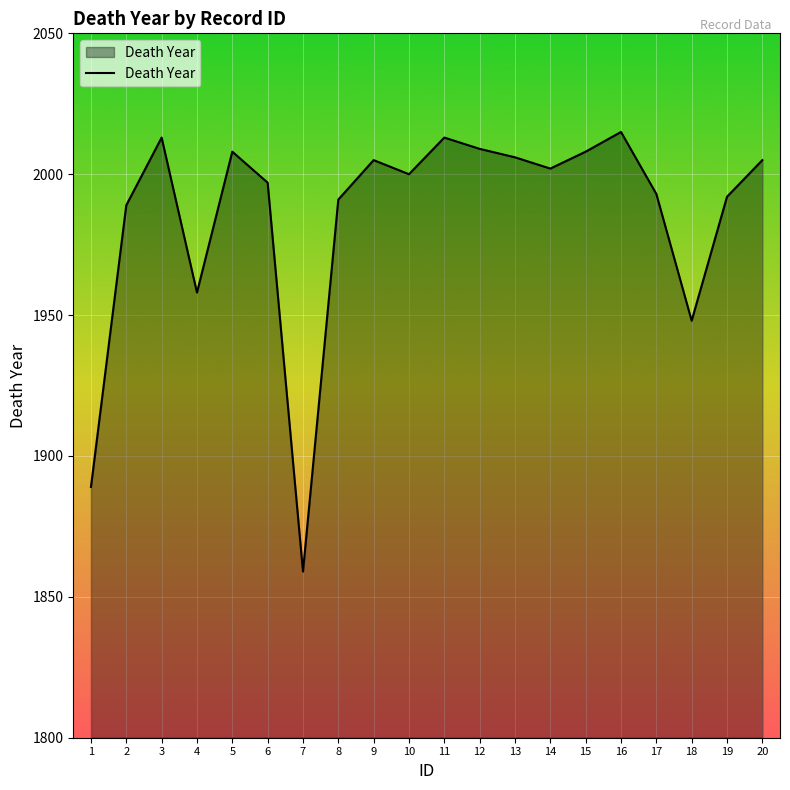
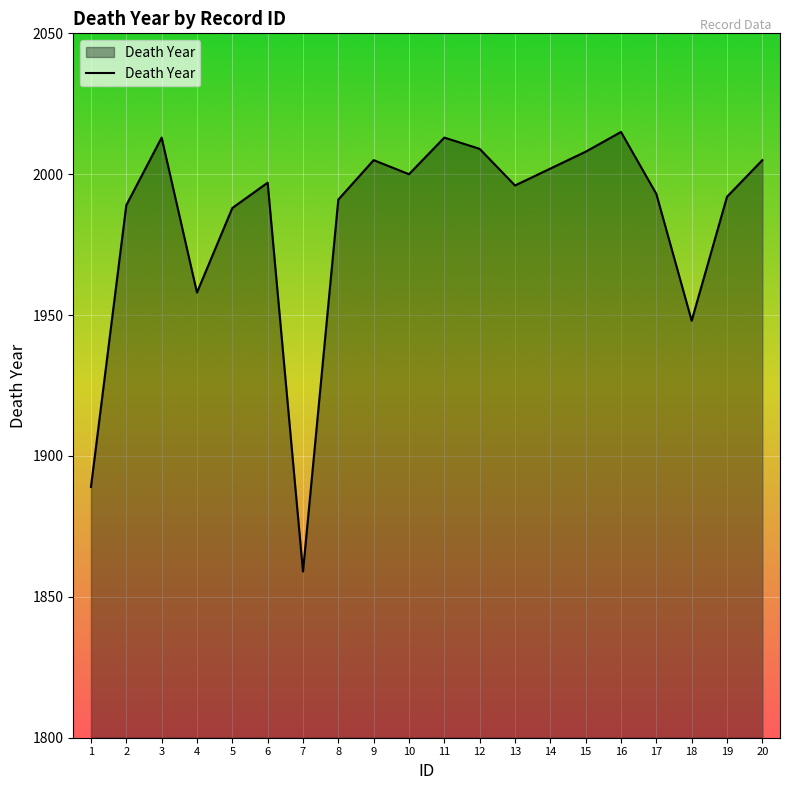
  {
    "1": 1889,
    "2": 1989,
    "3": 2013,
    "4": 1958,
-   "5": 2008,
+   "5": 1988,
    "6": 1997,
    "7": 1859,
    "8": 1991,
    "9": 2005,
    "10": 2000,
    "11": 2013,
    "12": 2009,
-   "13": 2006,
+   "13": 1996,
    "14": 2002,
    "15": 2008,
    "16": 2015,
    "17": 1993,
    "18": 1948,
    "19": 1992,
    "20": 2005
  }
